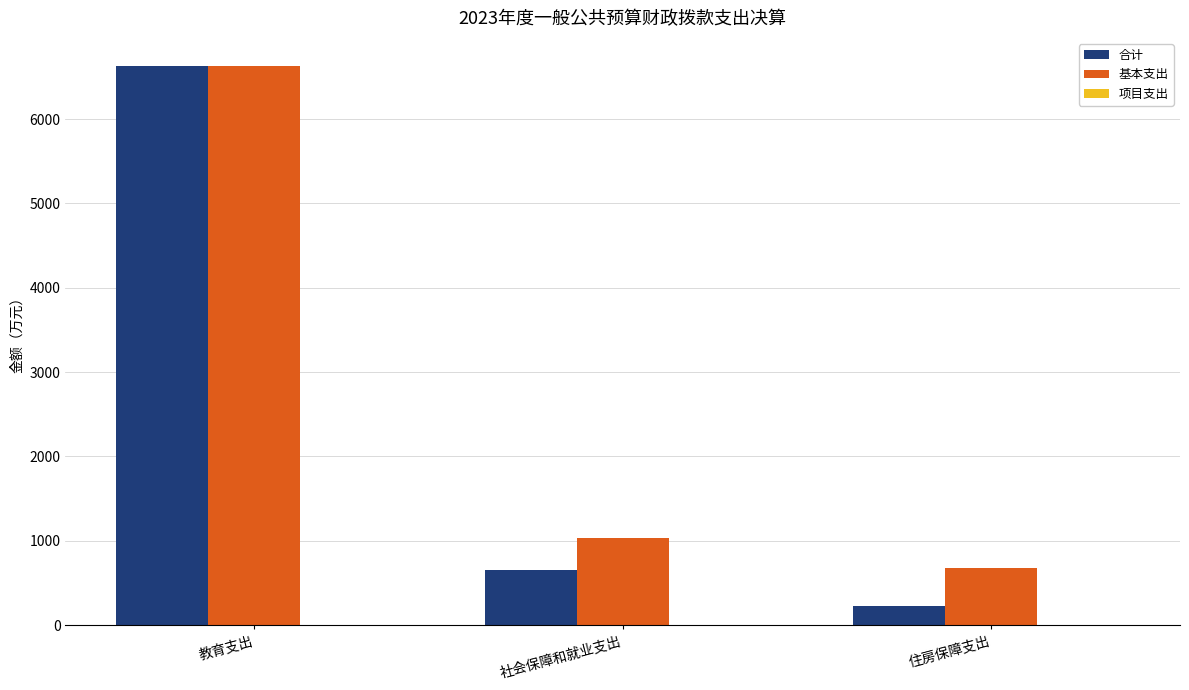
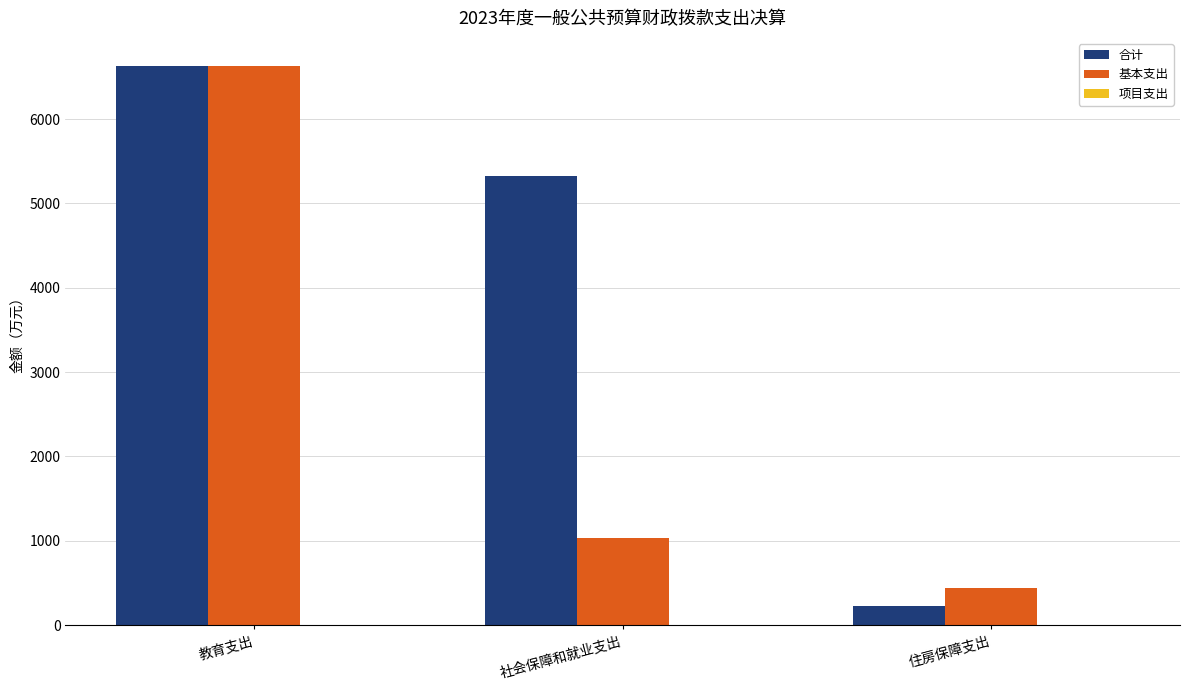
  {
    "合计": {
      "教育支出": 6600,
-     "社会保障和就业支出": 600,
+     "社会保障和就业支出": 5300,
      "住房保障支出": 200
    },
    "基本支出": {
      "教育支出": 6600,
      "社会保障和就业支出": 1000,
-     "住房保障支出": 700
+     "住房保障支出": 400
    },
    "项目支出": {
      "教育支出": 0,
      "社会保障和就业支出": 0,
      "住房保障支出": 0
    }
  }
